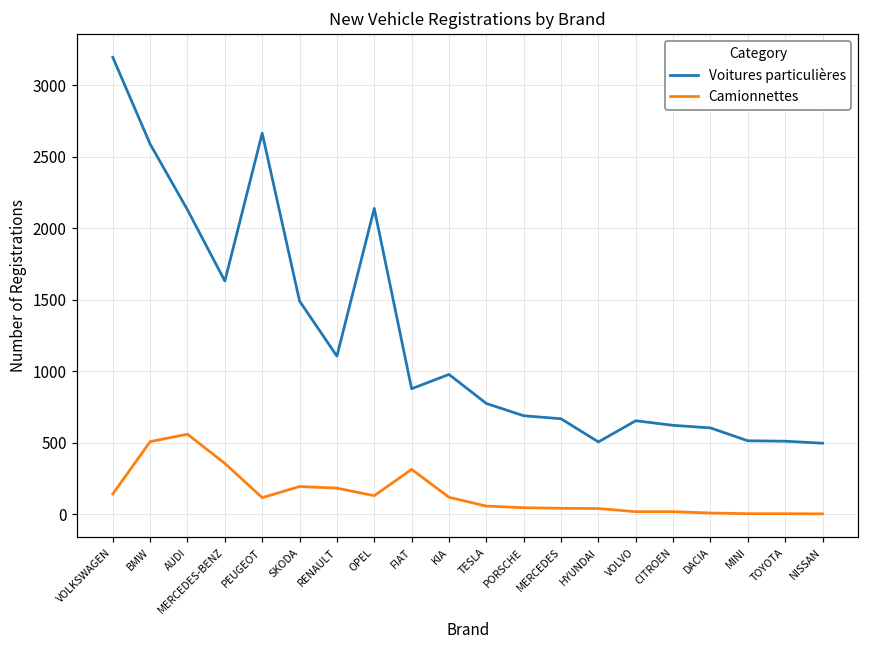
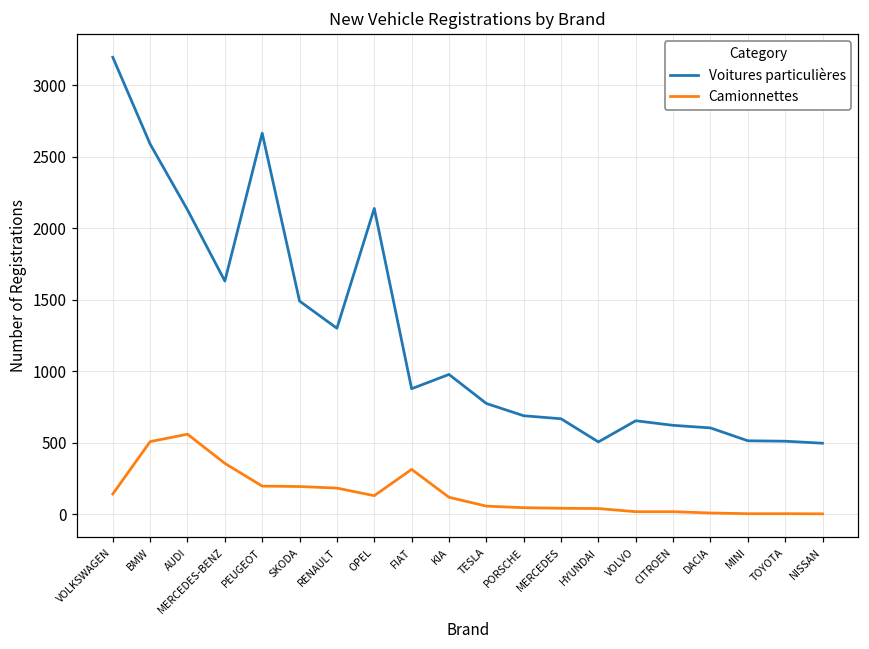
  {
    "Voitures particulières": {
      "VOLKSWAGEN": 3200,
      "BMW": 2590,
      "AUDI": 2130,
      "MERCEDES-BENZ": 1630,
      "PEUGEOT": 2660,
      "SKODA": 1490,
-     "RENAULT": 1110,
+     "RENAULT": 1300,
      "OPEL": 2140,
      "FIAT": 880,
      "KIA": 980,
      "TESLA": 770,
      "PORSCHE": 690,
      "MERCEDES": 670,
      "HYUNDAI": 510,
      "VOLVO": 650,
      "CITROEN": 620,
      "DACIA": 600,
      "MINI": 510,
      "TOYOTA": 510,
      "NISSAN": 500
    },
    "Camionnettes": {
      "VOLKSWAGEN": 140,
      "BMW": 510,
      "AUDI": 560,
      "MERCEDES-BENZ": 360,
-     "PEUGEOT": 120,
+     "PEUGEOT": 200,
      "SKODA": 190,
      "RENAULT": 180,
      "OPEL": 130,
      "FIAT": 310,
      "KIA": 120,
      "TESLA": 60,
      "PORSCHE": 50,
      "MERCEDES": 40,
      "HYUNDAI": 40,
      "VOLVO": 20,
      "CITROEN": 20,
      "DACIA": 10,
      "MINI": 0,
      "TOYOTA": 0,
      "NISSAN": 0
    }
  }
